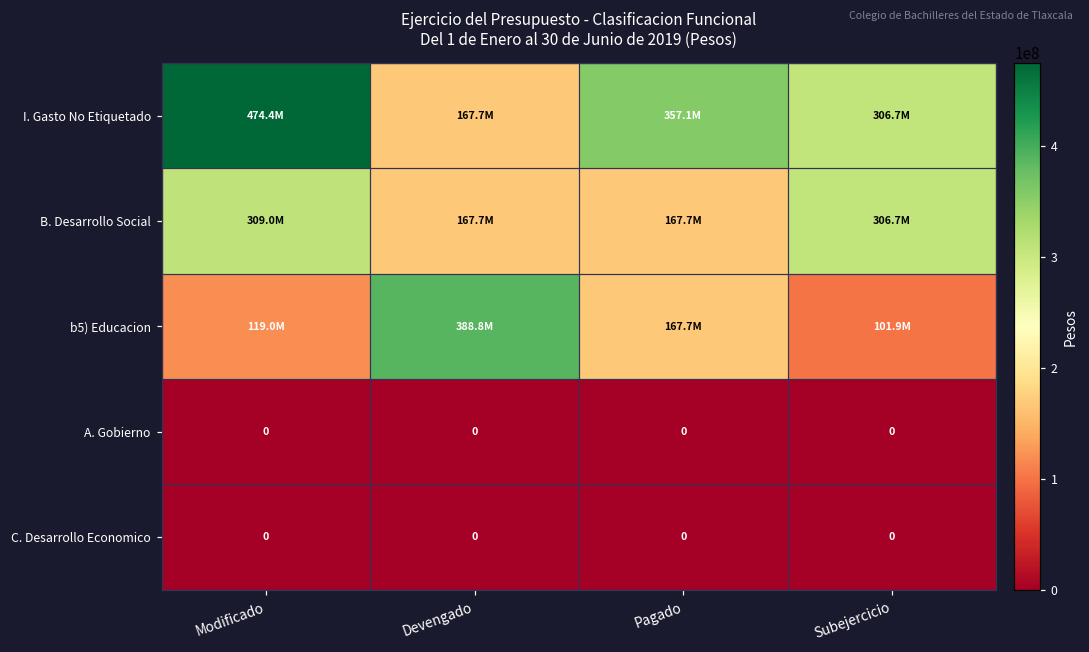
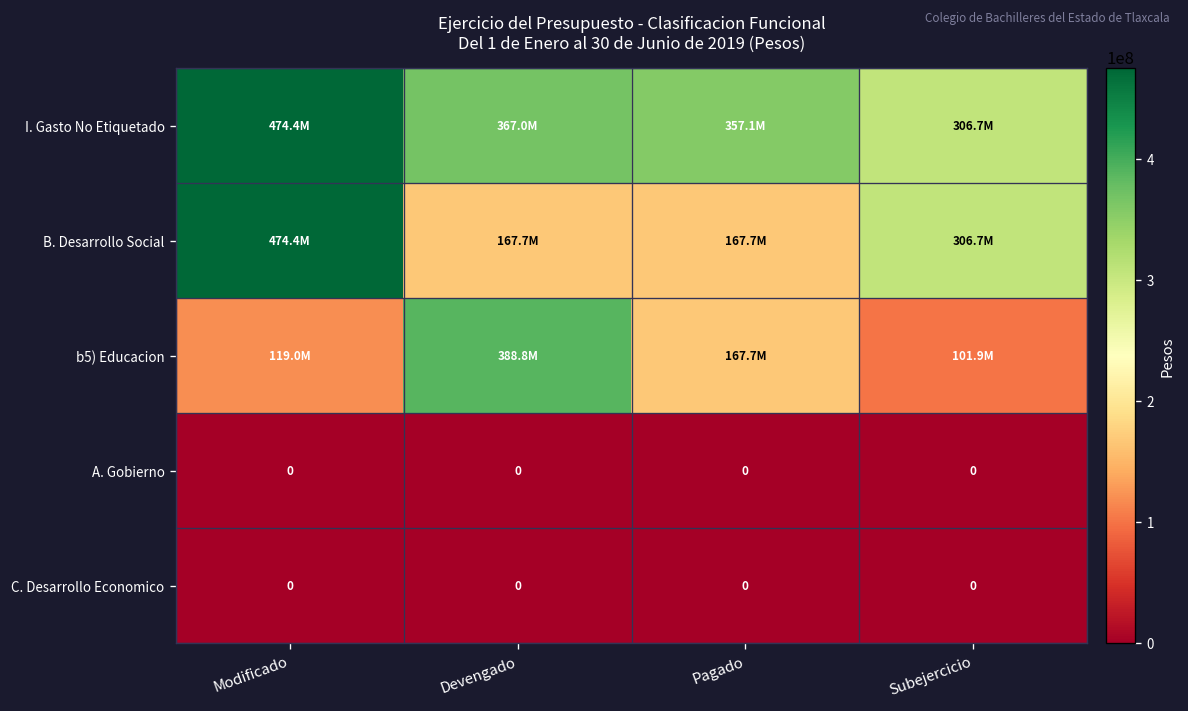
  {
    "I. Gasto No Etiquetado": {
      "Modificado": "474.4M",
-     "Devengado": "167.7M",
+     "Devengado": "367.0M",
      "Pagado": "357.1M",
      "Subejercicio": "306.7M"
    },
    "B. Desarrollo Social": {
-     "Modificado": "309.0M",
+     "Modificado": "474.4M",
      "Devengado": "167.7M",
      "Pagado": "167.7M",
      "Subejercicio": "306.7M"
    },
    "b5) Educacion": {
      "Modificado": "119.0M",
      "Devengado": "388.8M",
      "Pagado": "167.7M",
      "Subejercicio": "101.9M"
    },
    "A. Gobierno": {
      "Modificado": "0",
      "Devengado": "0",
      "Pagado": "0",
      "Subejercicio": "0"
    },
    "C. Desarrollo Economico": {
      "Modificado": "0",
      "Devengado": "0",
      "Pagado": "0",
      "Subejercicio": "0"
    }
  }
